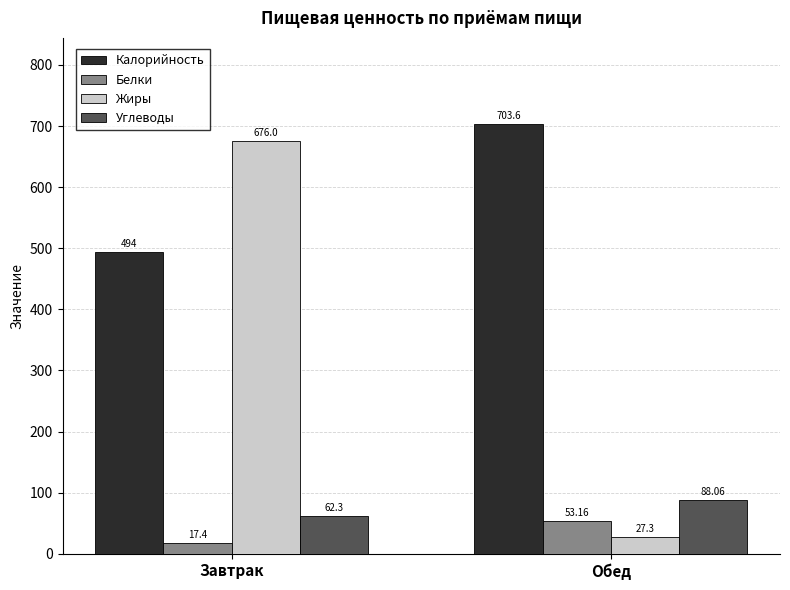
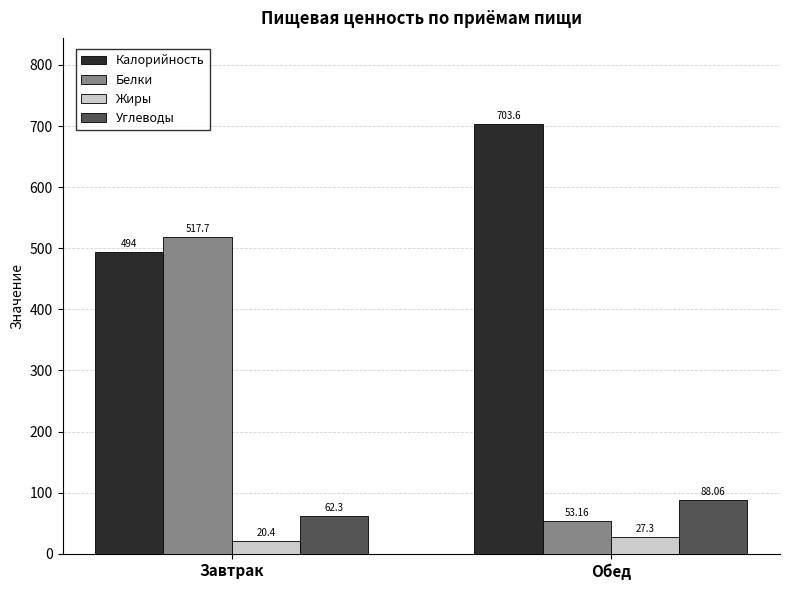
  {
    "Калорийность": {
      "Завтрак": 494,
      "Обед": 703.6
    },
    "Белки": {
-     "Завтрак": 17.4,
+     "Завтрак": 517.7,
      "Обед": 53.16
    },
    "Жиры": {
-     "Завтрак": 676.0,
+     "Завтрак": 20.4,
      "Обед": 27.3
    },
    "Углеводы": {
      "Завтрак": 62.3,
      "Обед": 88.06
    }
  }
